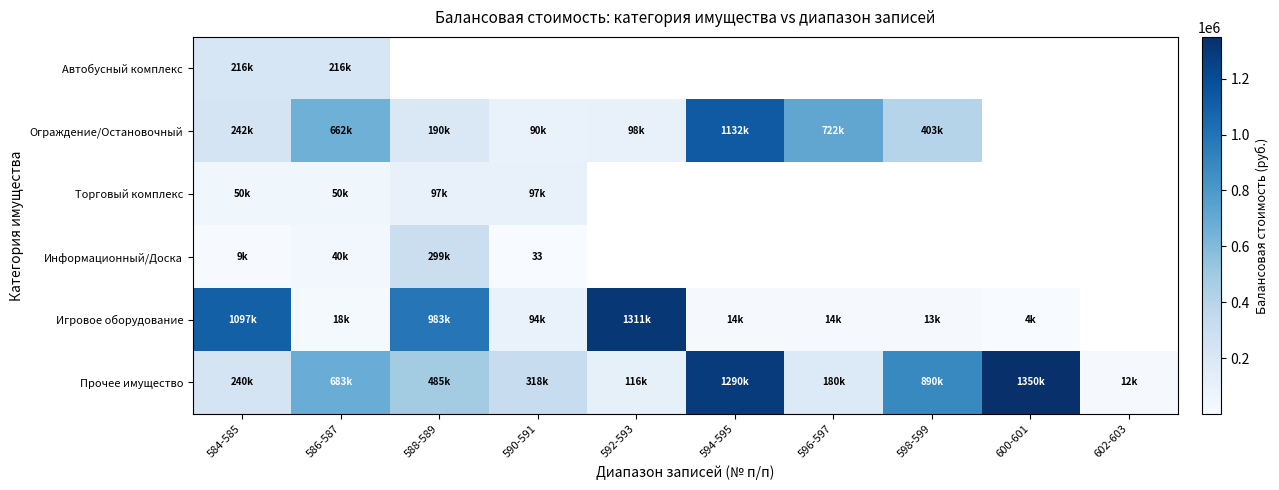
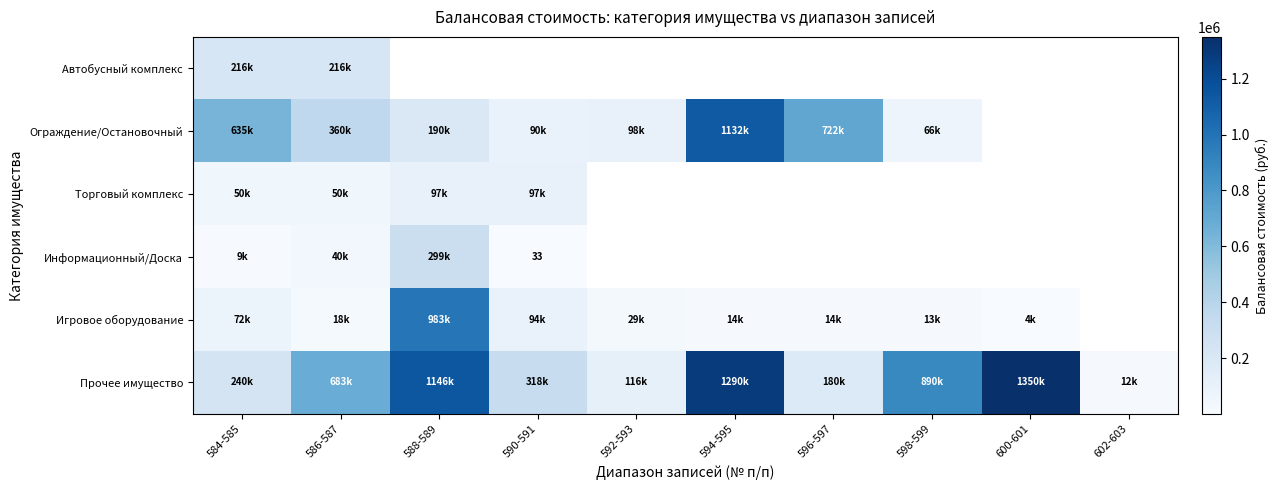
  {
    "Автобусный комплекс": {
      "584-585": "216k",
      "586-587": "216k"
    },
    "Ограждение/Остановочный": {
-     "584-585": "242k",
-     "586-587": "662k",
+     "584-585": "635k",
+     "586-587": "360k",
      "588-589": "190k",
      "590-591": "90k",
      "592-593": "98k",
      "594-595": "1132k",
      "596-597": "722k",
-     "598-599": "403k"
+     "598-599": "66k"
    },
    "Торговый комплекс": {
      "584-585": "50k",
      "586-587": "50k",
      "588-589": "97k",
      "590-591": "97k"
    },
    "Информационный/Доска": {
      "584-585": "9k",
      "586-587": "40k",
      "588-589": "299k",
      "590-591": "33"
    },
    "Игровое оборудование": {
-     "584-585": "1097k",
+     "584-585": "72k",
      "586-587": "18k",
      "588-589": "983k",
      "590-591": "94k",
-     "592-593": "1311k",
+     "592-593": "29k",
      "594-595": "14k",
      "596-597": "14k",
      "598-599": "13k",
      "600-601": "4k"
    },
    "Прочее имущество": {
      "584-585": "240k",
      "586-587": "683k",
-     "588-589": "485k",
+     "588-589": "1146k",
      "590-591": "318k",
      "592-593": "116k",
      "594-595": "1290k",
      "596-597": "180k",
      "598-599": "890k",
      "600-601": "1350k",
      "602-603": "12k"
    }
  }
